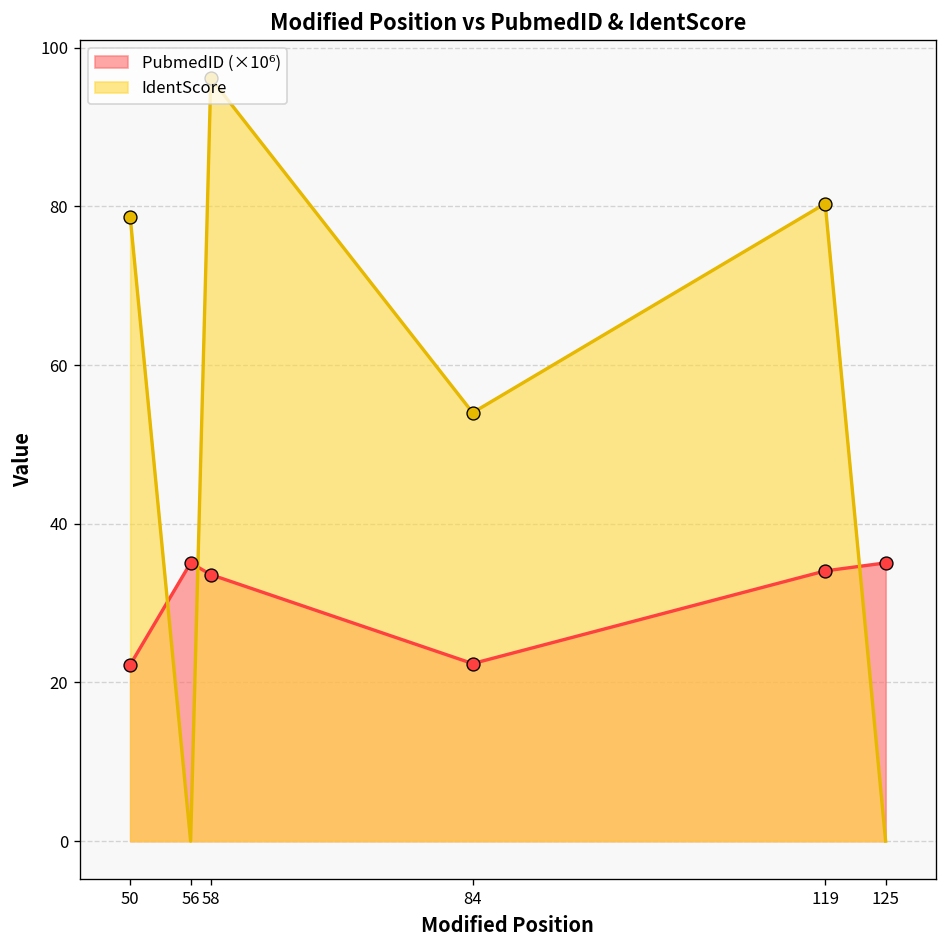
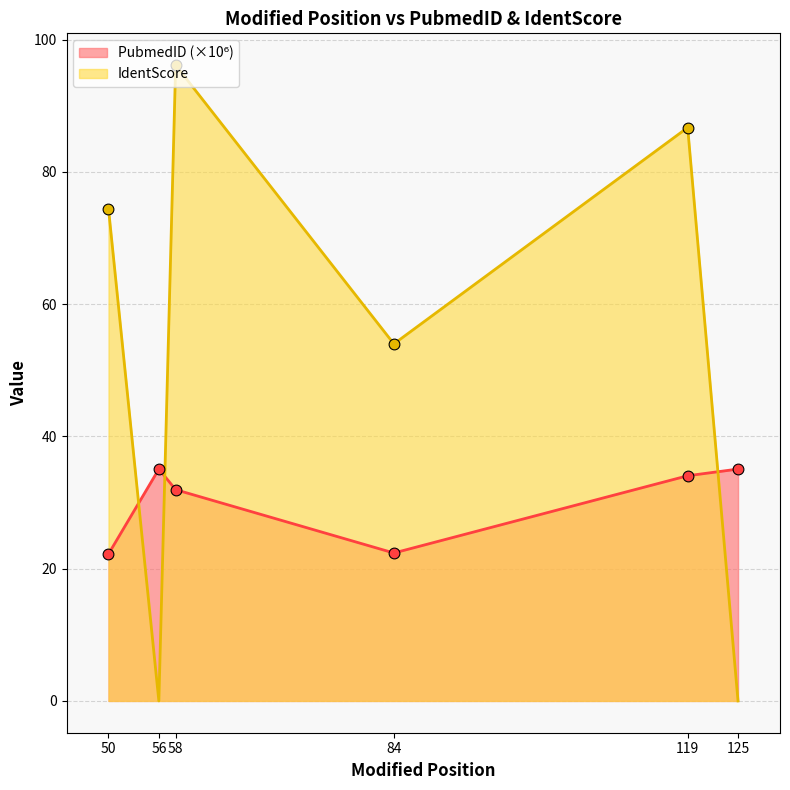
  {
    "PubmedID (×10⁶)": {
-     "58": 34
+     "58": 32
    },
    "IdentScore": {
-     "50": 79,
+     "50": 74,
      "56": 0,
-     "119": 80,
+     "119": 87,
      "125": 0
    }
  }
